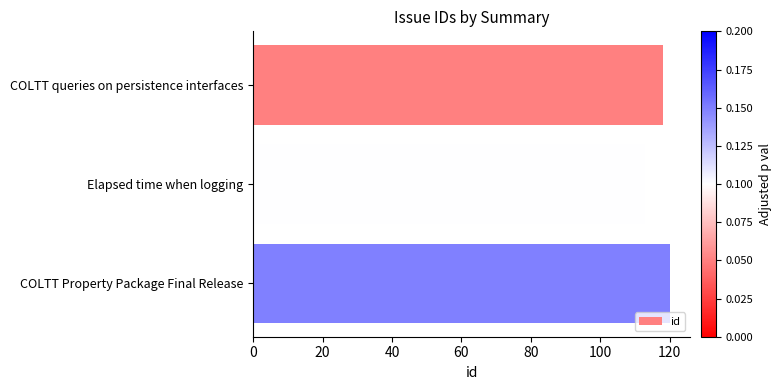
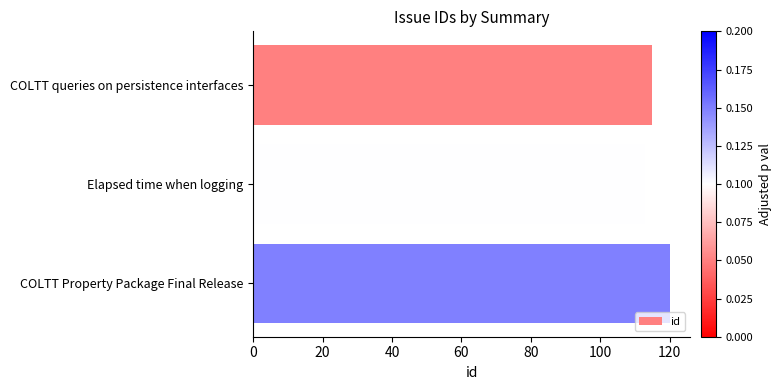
  {
-   "COLTT queries on persistence interfaces": 118,
+   "COLTT queries on persistence interfaces": 115,
    "Elapsed time when logging": 113,
    "COLTT Property Package Final Release": 120
  }
